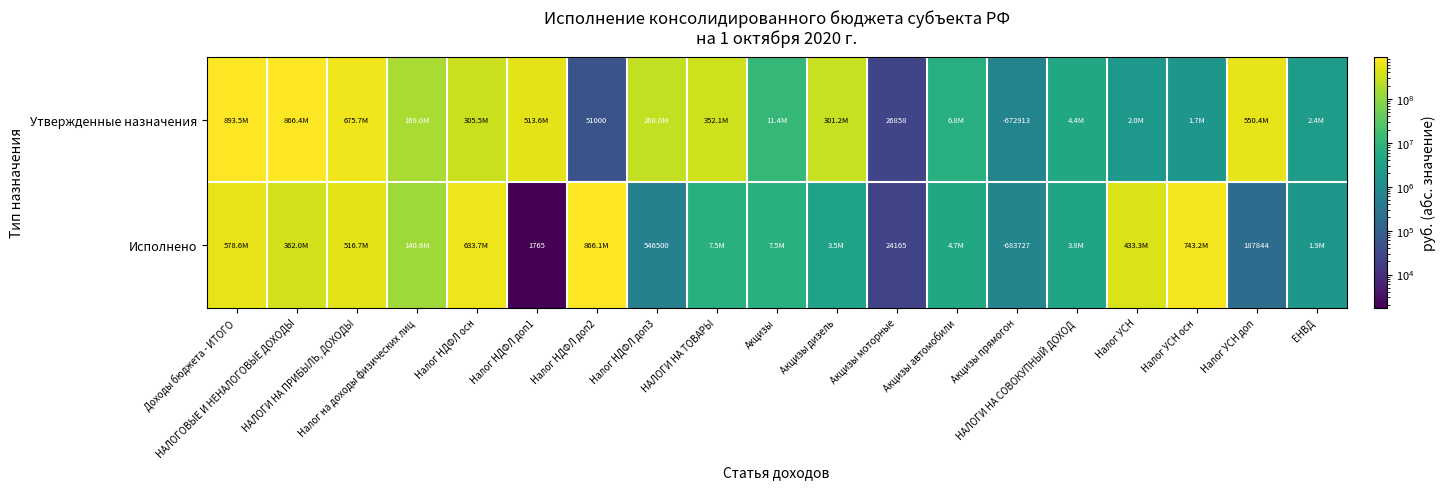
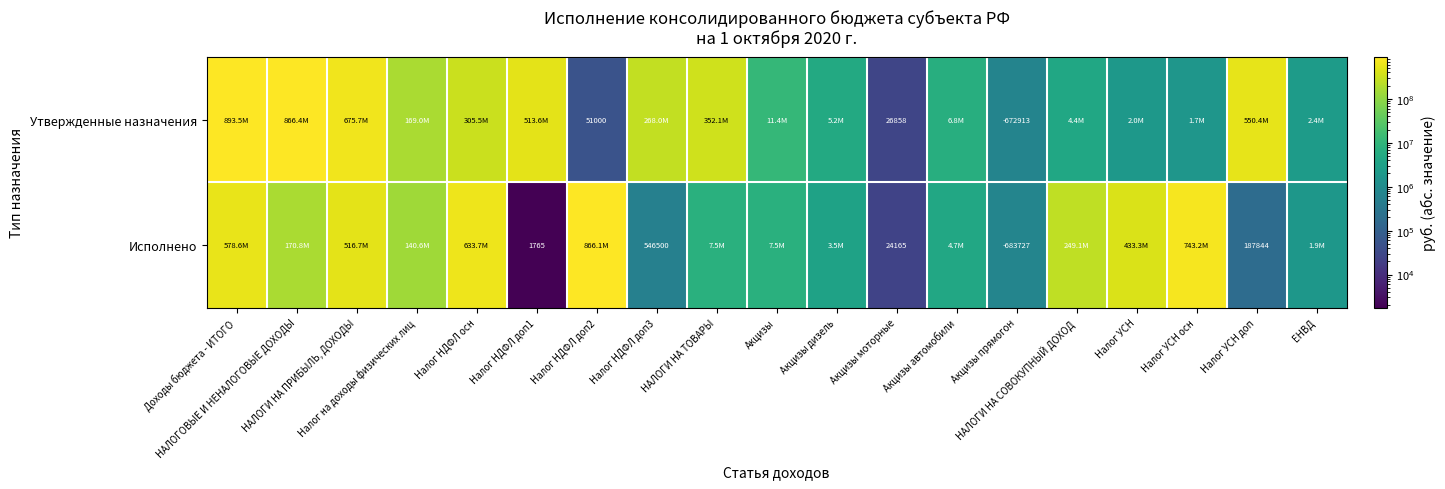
  {
    "Утвержденные назначения": {
      "Доходы бюджета - ИТОГО": "893.5M",
      "НАЛОГОВЫЕ И НЕНАЛОГОВЫЕ ДОХОДЫ": "866.4M",
      "НАЛОГИ НА ПРИБЫЛЬ, ДОХОДЫ": "675.7M",
      "Налог на доходы физических лиц": "169.0M",
      "Налог НДФЛ осн": "305.5M",
      "Налог НДФЛ доп1": "513.6M",
      "Налог НДФЛ доп2": "51000",
      "Налог НДФЛ доп3": "268.0M",
      "НАЛОГИ НА ТОВАРЫ": "352.1M",
      "Акцизы": "11.4M",
-     "Акцизы дизель": "301.2M",
+     "Акцизы дизель": "5.2M",
      "Акцизы моторные": "26858",
      "Акцизы автомобили": "6.8M",
      "Акцизы прямогон": "-672913",
      "НАЛОГИ НА СОВОКУПНЫЙ ДОХОД": "4.4M",
      "Налог УСН": "2.0M",
      "Налог УСН осн": "1.7M",
      "Налог УСН доп": "550.4M",
      "ЕНВД": "2.4M"
    },
    "Исполнено": {
      "Доходы бюджета - ИТОГО": "578.6M",
-     "НАЛОГОВЫЕ И НЕНАЛОГОВЫЕ ДОХОДЫ": "362.0M",
+     "НАЛОГОВЫЕ И НЕНАЛОГОВЫЕ ДОХОДЫ": "170.8M",
      "НАЛОГИ НА ПРИБЫЛЬ, ДОХОДЫ": "516.7M",
      "Налог на доходы физических лиц": "140.6M",
      "Налог НДФЛ осн": "633.7M",
      "Налог НДФЛ доп1": "1765",
      "Налог НДФЛ доп2": "866.1M",
      "Налог НДФЛ доп3": "546500",
      "НАЛОГИ НА ТОВАРЫ": "7.5M",
      "Акцизы": "7.5M",
      "Акцизы дизель": "3.5M",
      "Акцизы моторные": "24165",
      "Акцизы автомобили": "4.7M",
      "Акцизы прямогон": "-683727",
-     "НАЛОГИ НА СОВОКУПНЫЙ ДОХОД": "3.8M",
+     "НАЛОГИ НА СОВОКУПНЫЙ ДОХОД": "249.1M",
      "Налог УСН": "433.3M",
      "Налог УСН осн": "743.2M",
      "Налог УСН доп": "187844",
      "ЕНВД": "1.9M"
    }
  }
